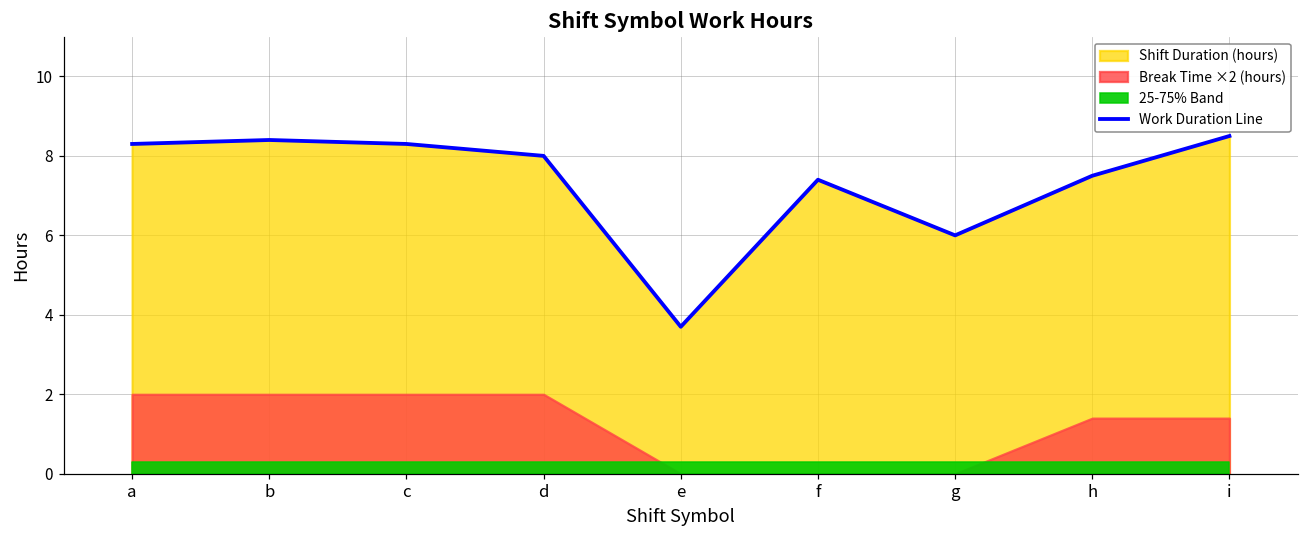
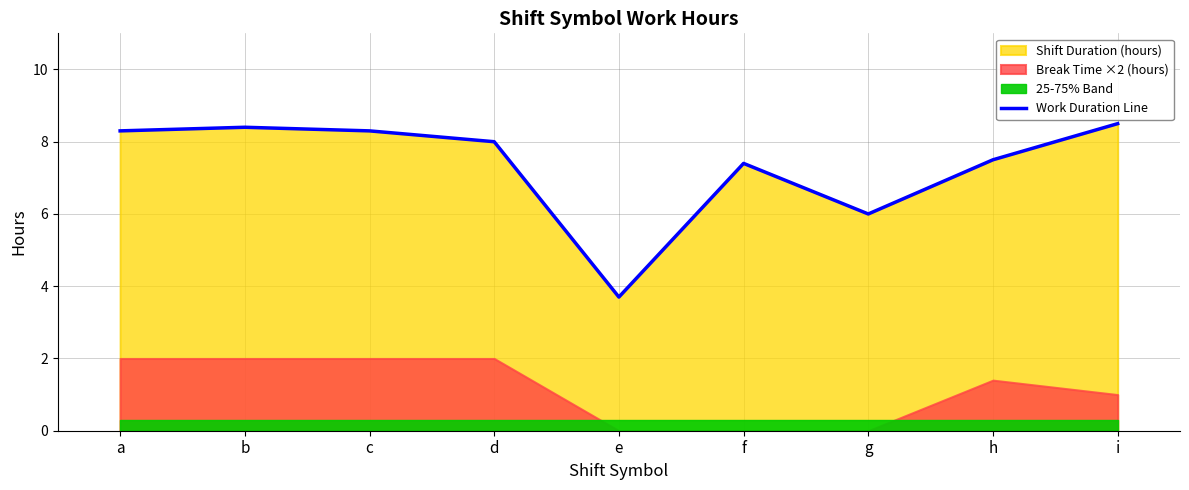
  {
    "Shift Duration (hours)": {
      "a": 8.3,
      "b": 8.4,
      "c": 8.3,
      "d": 8.0,
      "e": 3.7,
      "f": 7.4,
      "g": 6.0,
      "h": 7.5,
      "i": 8.5
    },
    "Break Time ×2 (hours)": {
      "a": 2.0,
      "b": 2.0,
      "c": 2.0,
      "d": 2.0,
      "e": 0.0,
      "f": 0.0,
      "g": 0.0,
      "h": 1.4,
-     "i": 1.4
+     "i": 1.0
    },
    "25-75% Band": {
      "a": 0.3,
      "b": 0.3,
      "c": 0.3,
      "d": 0.3,
      "e": 0.3,
      "f": 0.3,
      "g": 0.3,
      "h": 0.3,
      "i": 0.3
    }
  }
